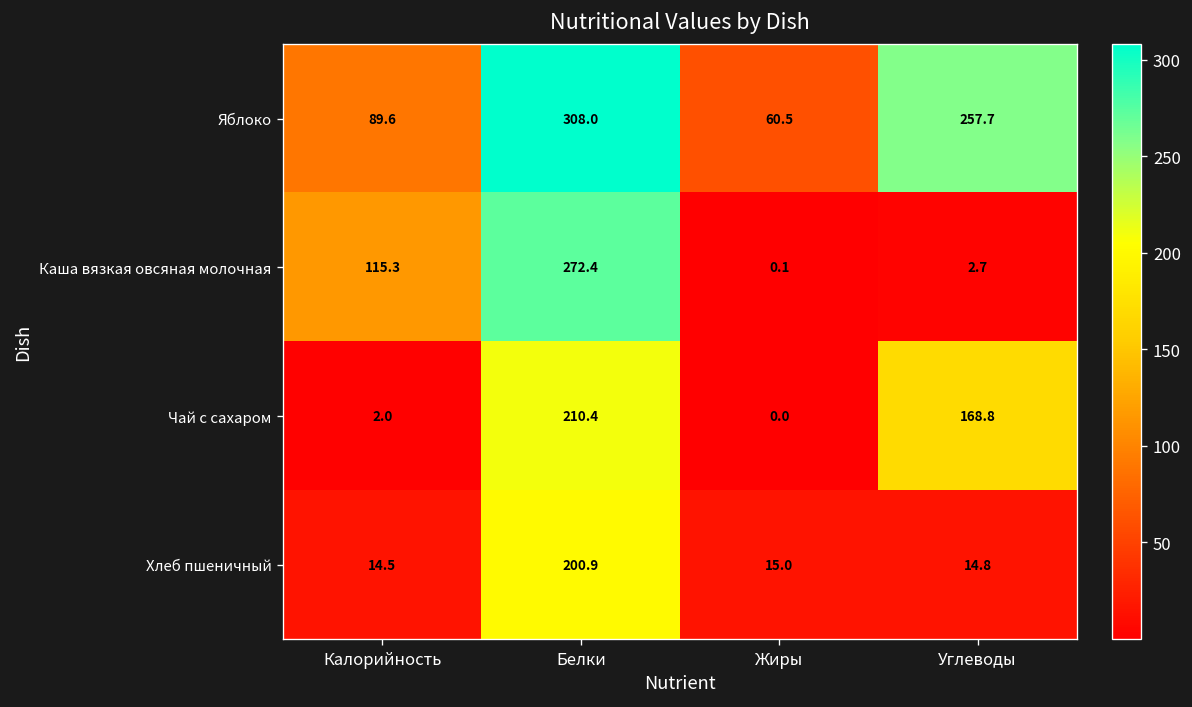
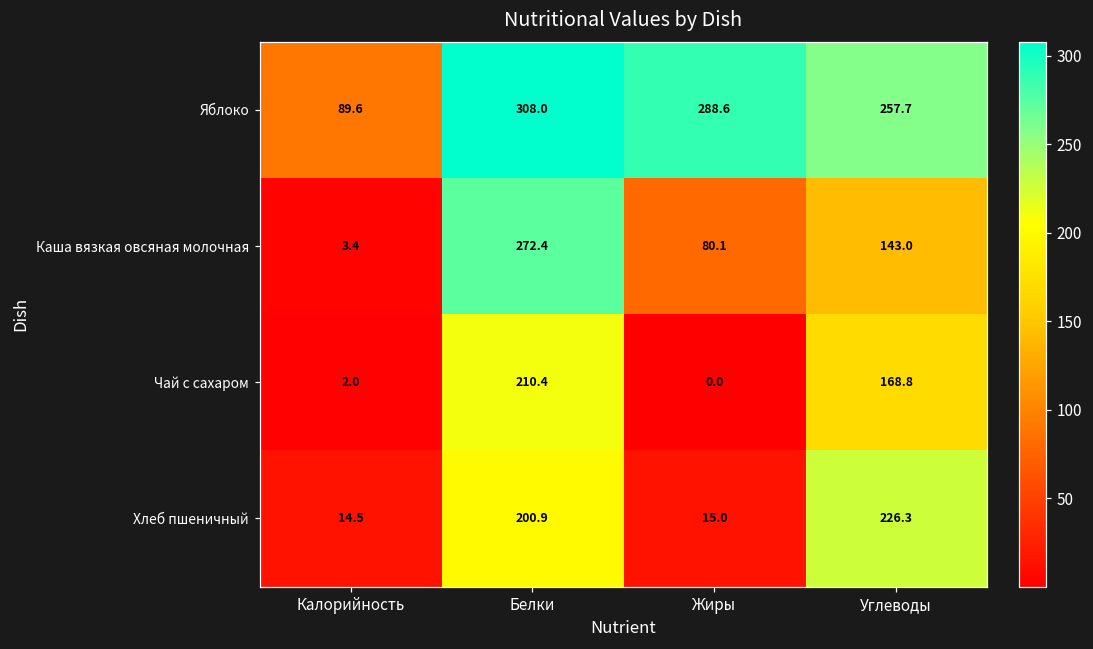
  {
    "Яблоко": {
      "Калорийность": 89.6,
      "Белки": 308.0,
-     "Жиры": 60.5,
+     "Жиры": 288.6,
      "Углеводы": 257.7
    },
    "Каша вязкая овсяная молочная": {
-     "Калорийность": 115.3,
+     "Калорийность": 3.4,
      "Белки": 272.4,
-     "Жиры": 0.1,
-     "Углеводы": 2.7
+     "Жиры": 80.1,
+     "Углеводы": 143.0
    },
    "Чай с сахаром": {
      "Калорийность": 2.0,
      "Белки": 210.4,
      "Жиры": 0.0,
      "Углеводы": 168.8
    },
    "Хлеб пшеничный": {
      "Калорийность": 14.5,
      "Белки": 200.9,
      "Жиры": 15.0,
-     "Углеводы": 14.8
+     "Углеводы": 226.3
    }
  }
